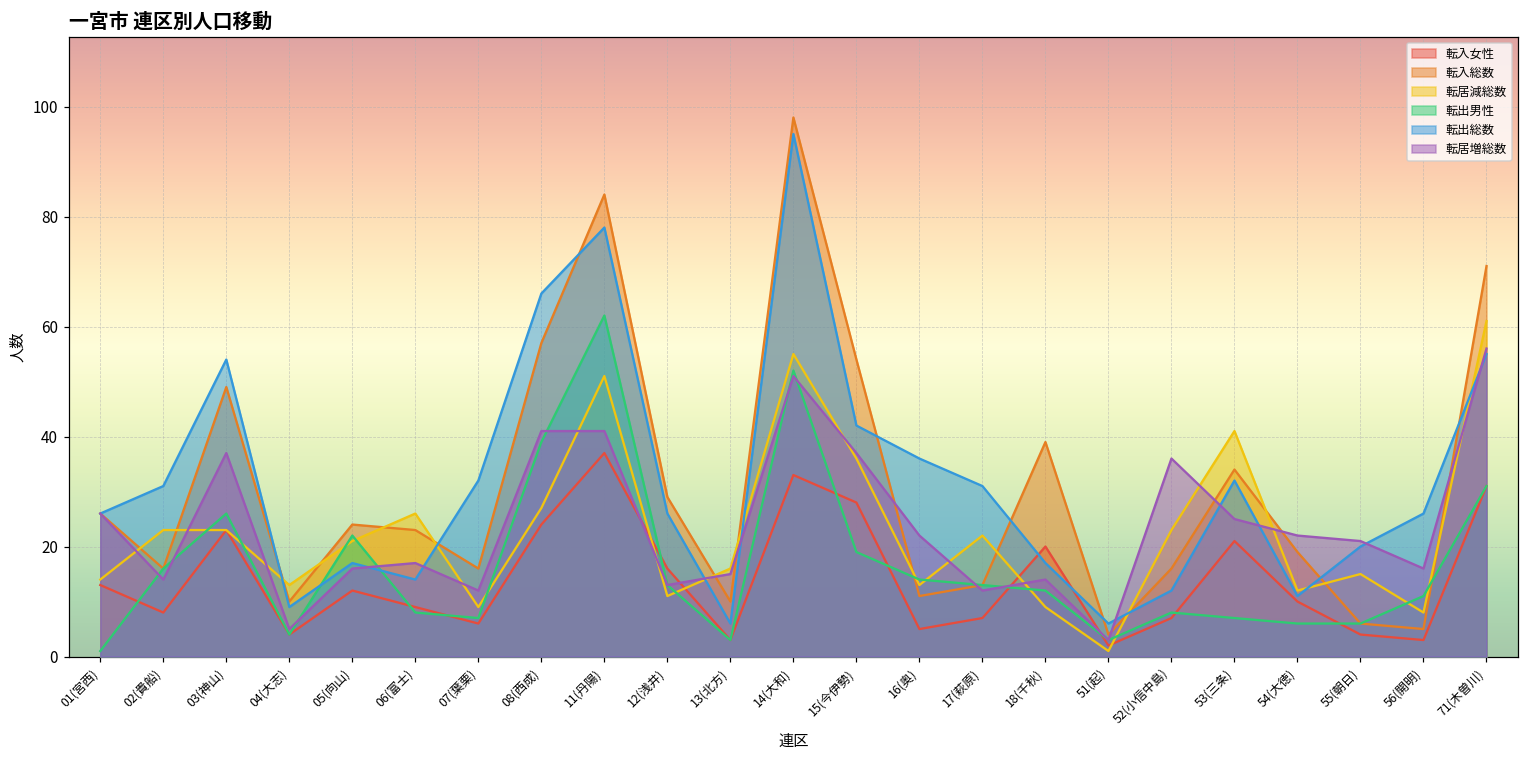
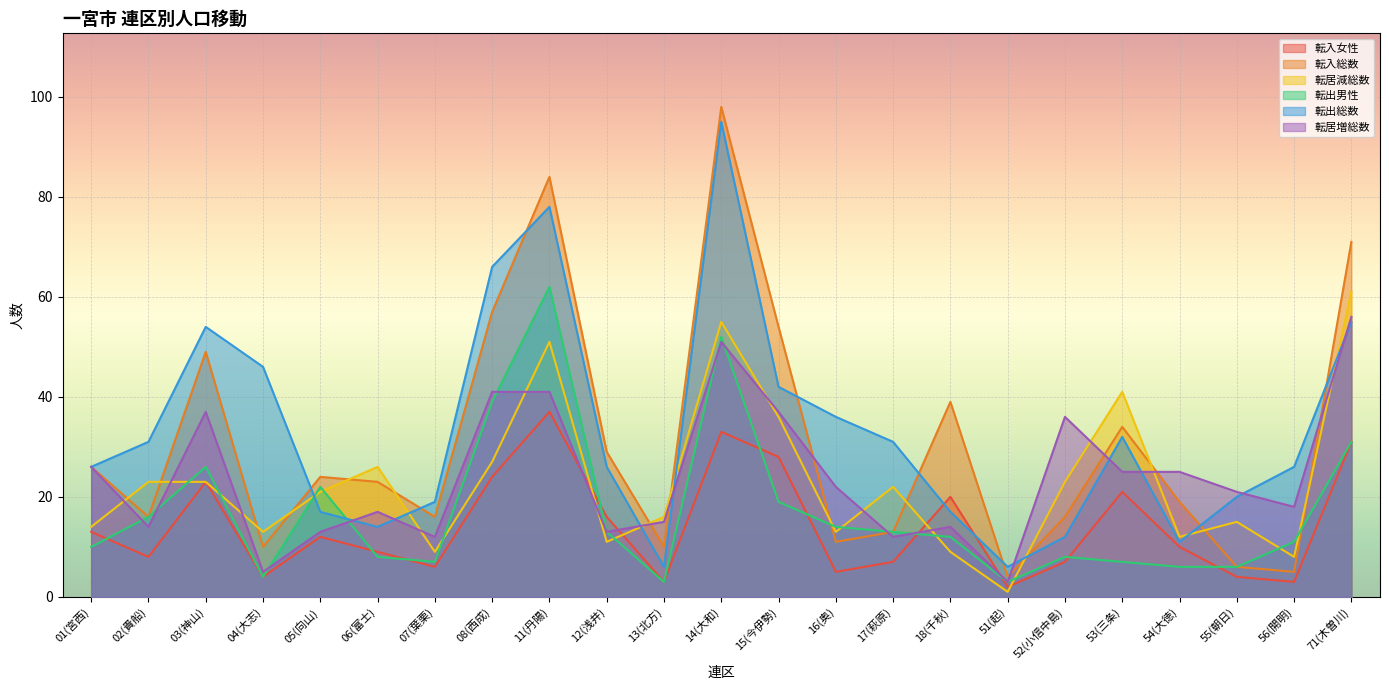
  {
    "転出男性": {
-     "01(宮西)": 1,
+     "01(宮西)": 10,
      "03(神山)": 26,
      "05(向山)": 22,
      "06(富士)": 8,
      "07(葉栗)": 7,
      "08(西成)": 39,
      "11(丹陽)": 62,
      "14(大和)": 52,
      "15(今伊勢)": 19,
      "16(奥)": 14,
      "18(千秋)": 12,
      "52(小信中島)": 8,
      "53(三条)": 7,
      "54(大徳)": 6,
      "56(開明)": 11
    },
    "転出総数": {
      "02(貴船)": 31,
      "03(神山)": 54,
-     "04(大志)": 9,
+     "04(大志)": 46,
      "05(向山)": 17,
      "06(富士)": 14,
-     "07(葉栗)": 32,
+     "07(葉栗)": 19,
      "08(西成)": 66,
      "11(丹陽)": 78,
      "12(浅井)": 26,
      "13(北方)": 6,
      "14(大和)": 95,
      "15(今伊勢)": 42,
      "16(奥)": 36,
      "17(萩原)": 31,
      "18(千秋)": 17,
      "51(起)": 6,
      "52(小信中島)": 12,
      "53(三条)": 32,
      "54(大徳)": 11,
      "55(朝日)": 20,
      "56(開明)": 26,
      "71(木曽川)": 55
    },
    "転居増総数": {
      "02(貴船)": 14,
      "03(神山)": 37,
      "04(大志)": 5,
-     "05(向山)": 16,
+     "05(向山)": 13,
      "06(富士)": 17,
      "07(葉栗)": 12,
      "08(西成)": 41,
      "11(丹陽)": 41,
      "13(北方)": 15,
      "14(大和)": 51,
      "15(今伊勢)": 37,
      "16(奥)": 22,
      "17(萩原)": 12,
      "18(千秋)": 14,
      "52(小信中島)": 36,
      "53(三条)": 25,
-     "54(大徳)": 22,
+     "54(大徳)": 25,
      "55(朝日)": 21,
-     "56(開明)": 16,
+     "56(開明)": 18,
      "71(木曽川)": 56
    }
  }
